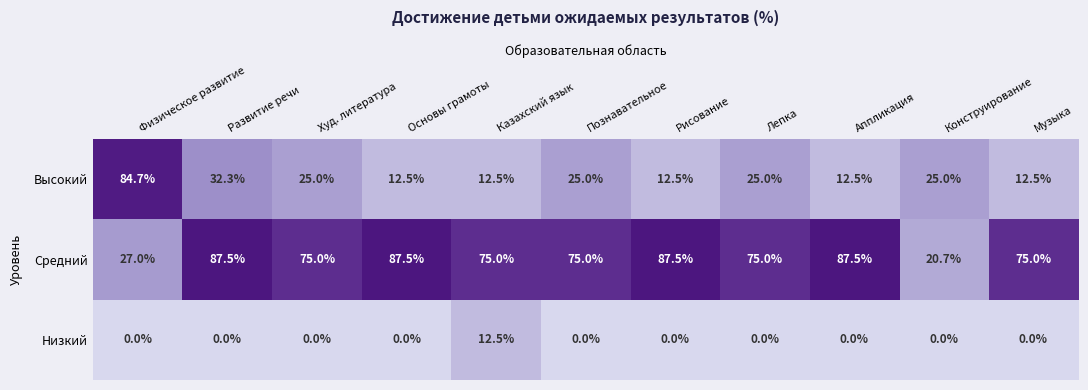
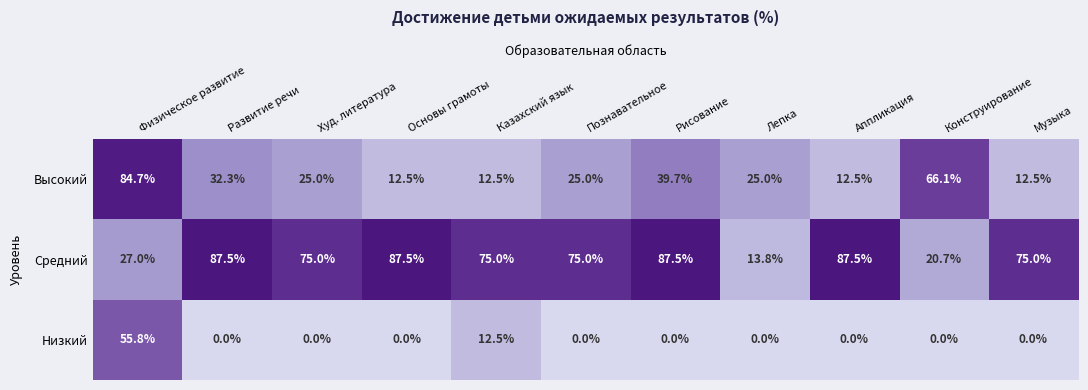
  {
    "Высокий": {
      "Физическое развитие": "84.7%",
      "Развитие речи": "32.3%",
      "Худ. литература": "25.0%",
      "Основы грамоты": "12.5%",
      "Казахский язык": "12.5%",
      "Познавательное": "25.0%",
-     "Рисование": "12.5%",
+     "Рисование": "39.7%",
      "Лепка": "25.0%",
      "Аппликация": "12.5%",
-     "Конструирование": "25.0%",
+     "Конструирование": "66.1%",
      "Музыка": "12.5%"
    },
    "Средний": {
      "Физическое развитие": "27.0%",
      "Развитие речи": "87.5%",
      "Худ. литература": "75.0%",
      "Основы грамоты": "87.5%",
      "Казахский язык": "75.0%",
      "Познавательное": "75.0%",
      "Рисование": "87.5%",
-     "Лепка": "75.0%",
+     "Лепка": "13.8%",
      "Аппликация": "87.5%",
      "Конструирование": "20.7%",
      "Музыка": "75.0%"
    },
    "Низкий": {
-     "Физическое развитие": "0.0%",
+     "Физическое развитие": "55.8%",
      "Развитие речи": "0.0%",
      "Худ. литература": "0.0%",
      "Основы грамоты": "0.0%",
      "Казахский язык": "12.5%",
      "Познавательное": "0.0%",
      "Рисование": "0.0%",
      "Лепка": "0.0%",
      "Аппликация": "0.0%",
      "Конструирование": "0.0%",
      "Музыка": "0.0%"
    }
  }
